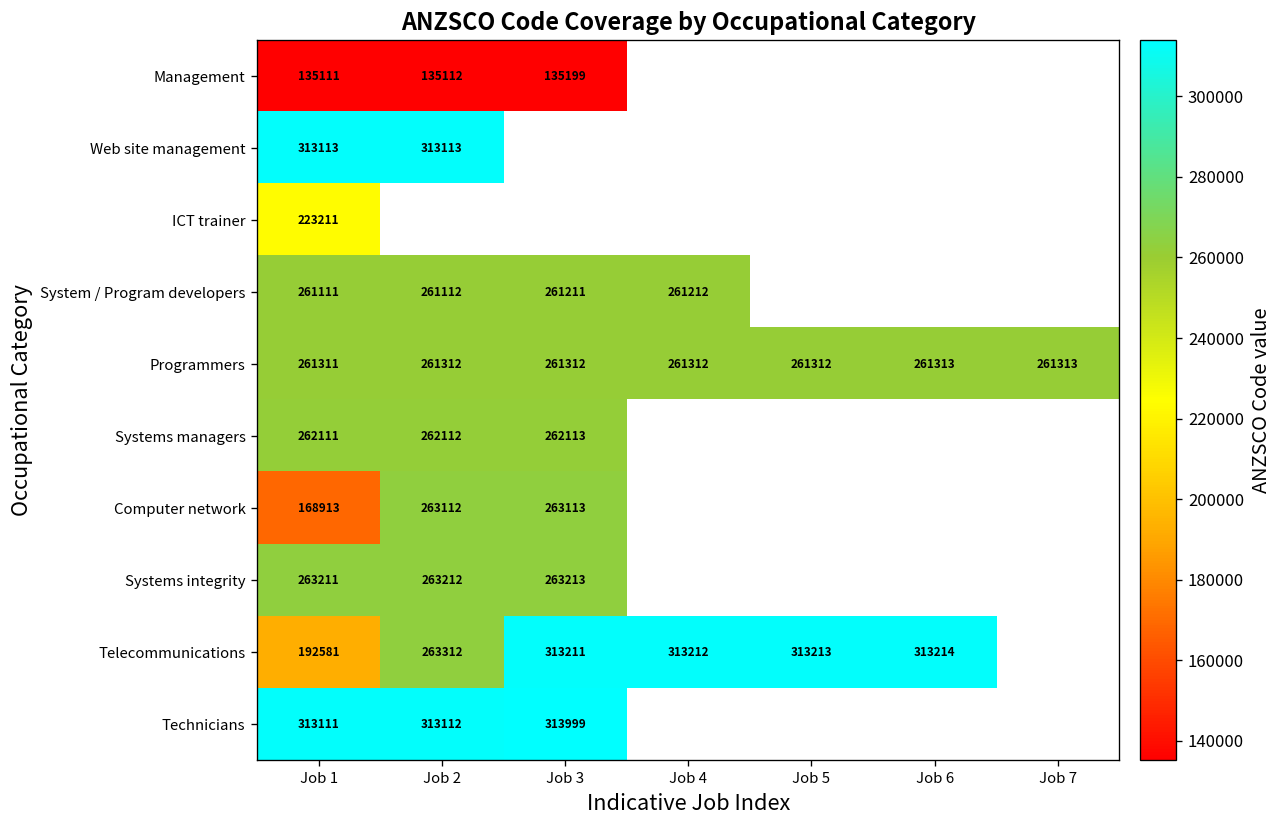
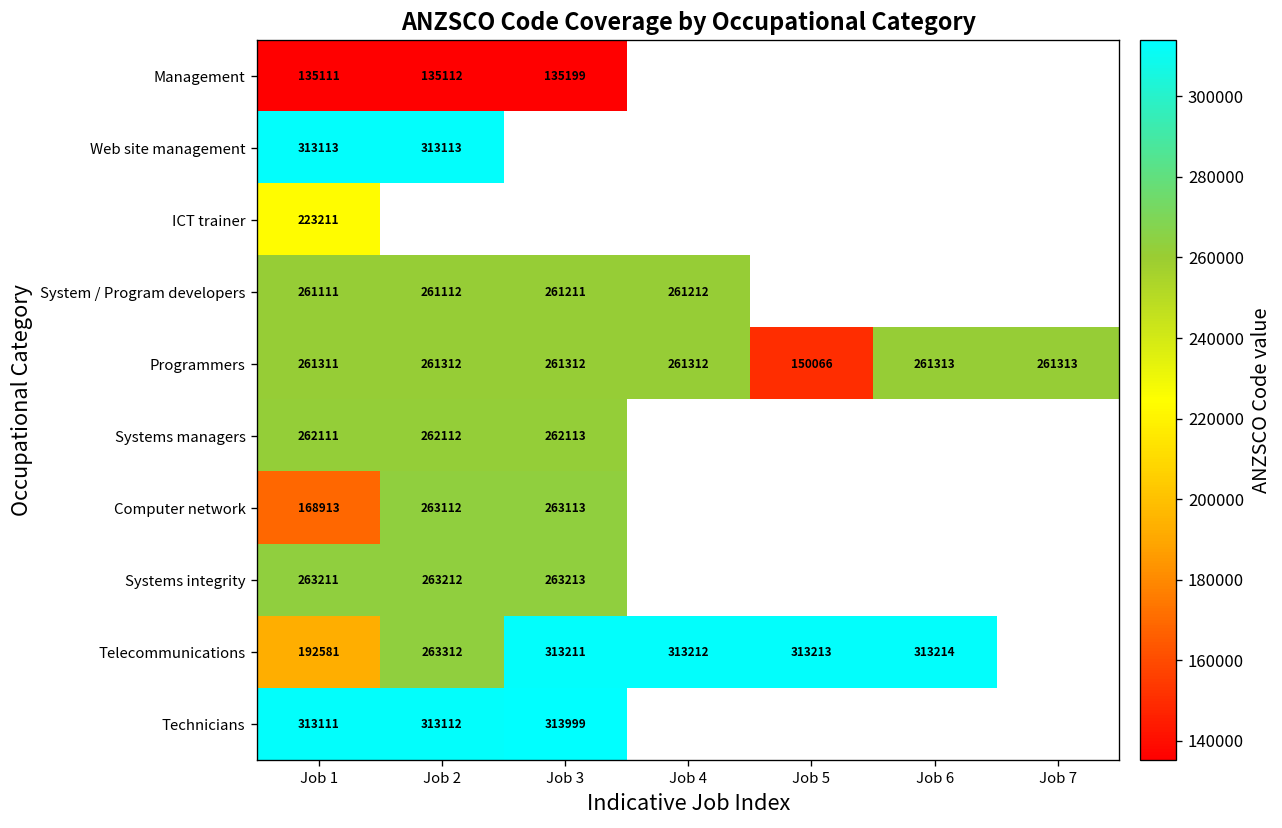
  {
    "Management": {
      "Job 1": 135111,
      "Job 2": 135112,
      "Job 3": 135199
    },
    "Web site management": {
      "Job 1": 313113,
      "Job 2": 313113
    },
    "ICT trainer": {
      "Job 1": 223211
    },
    "System / Program developers": {
      "Job 1": 261111,
      "Job 2": 261112,
      "Job 3": 261211,
      "Job 4": 261212
    },
    "Programmers": {
      "Job 1": 261311,
      "Job 2": 261312,
      "Job 3": 261312,
      "Job 4": 261312,
-     "Job 5": 261312,
+     "Job 5": 150066,
      "Job 6": 261313,
      "Job 7": 261313
    },
    "Systems managers": {
      "Job 1": 262111,
      "Job 2": 262112,
      "Job 3": 262113
    },
    "Computer network": {
      "Job 1": 168913,
      "Job 2": 263112,
      "Job 3": 263113
    },
    "Systems integrity": {
      "Job 1": 263211,
      "Job 2": 263212,
      "Job 3": 263213
    },
    "Telecommunications": {
      "Job 1": 192581,
      "Job 2": 263312,
      "Job 3": 313211,
      "Job 4": 313212,
      "Job 5": 313213,
      "Job 6": 313214
    },
    "Technicians": {
      "Job 1": 313111,
      "Job 2": 313112,
      "Job 3": 313999
    }
  }
